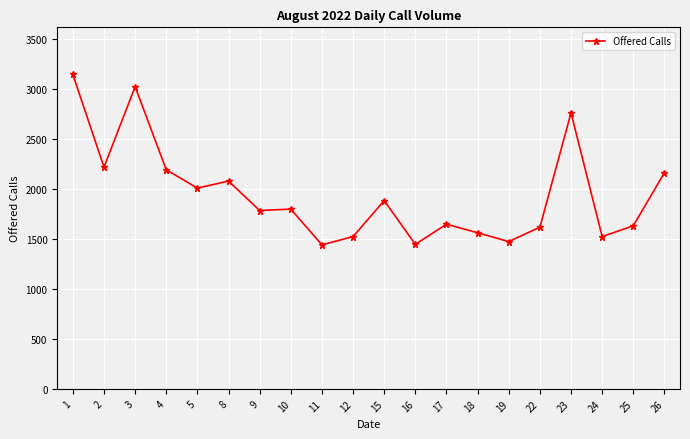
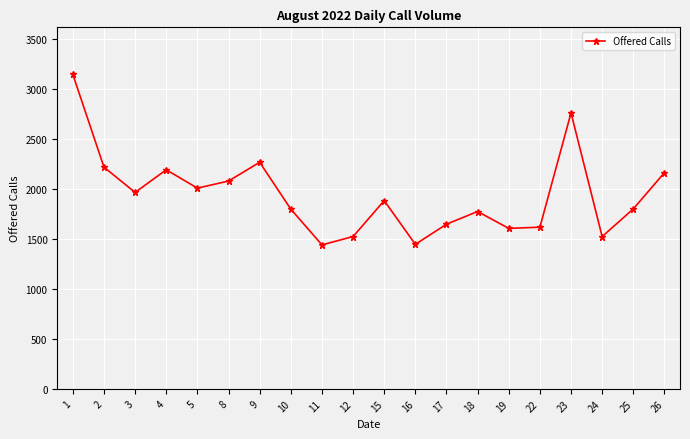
  {
    "1": 3100,
    "2": 2200,
-   "3": 3000,
+   "3": 2000,
    "4": 2200,
    "5": 2000,
    "8": 2100,
-   "9": 1800,
+   "9": 2300,
    "10": 1800,
    "11": 1400,
    "12": 1500,
    "15": 1900,
    "16": 1400,
    "17": 1600,
-   "18": 1600,
-   "19": 1500,
+   "18": 1800,
+   "19": 1600,
    "22": 1600,
    "23": 2800,
    "24": 1500,
-   "25": 1600,
+   "25": 1800,
    "26": 2200
  }
